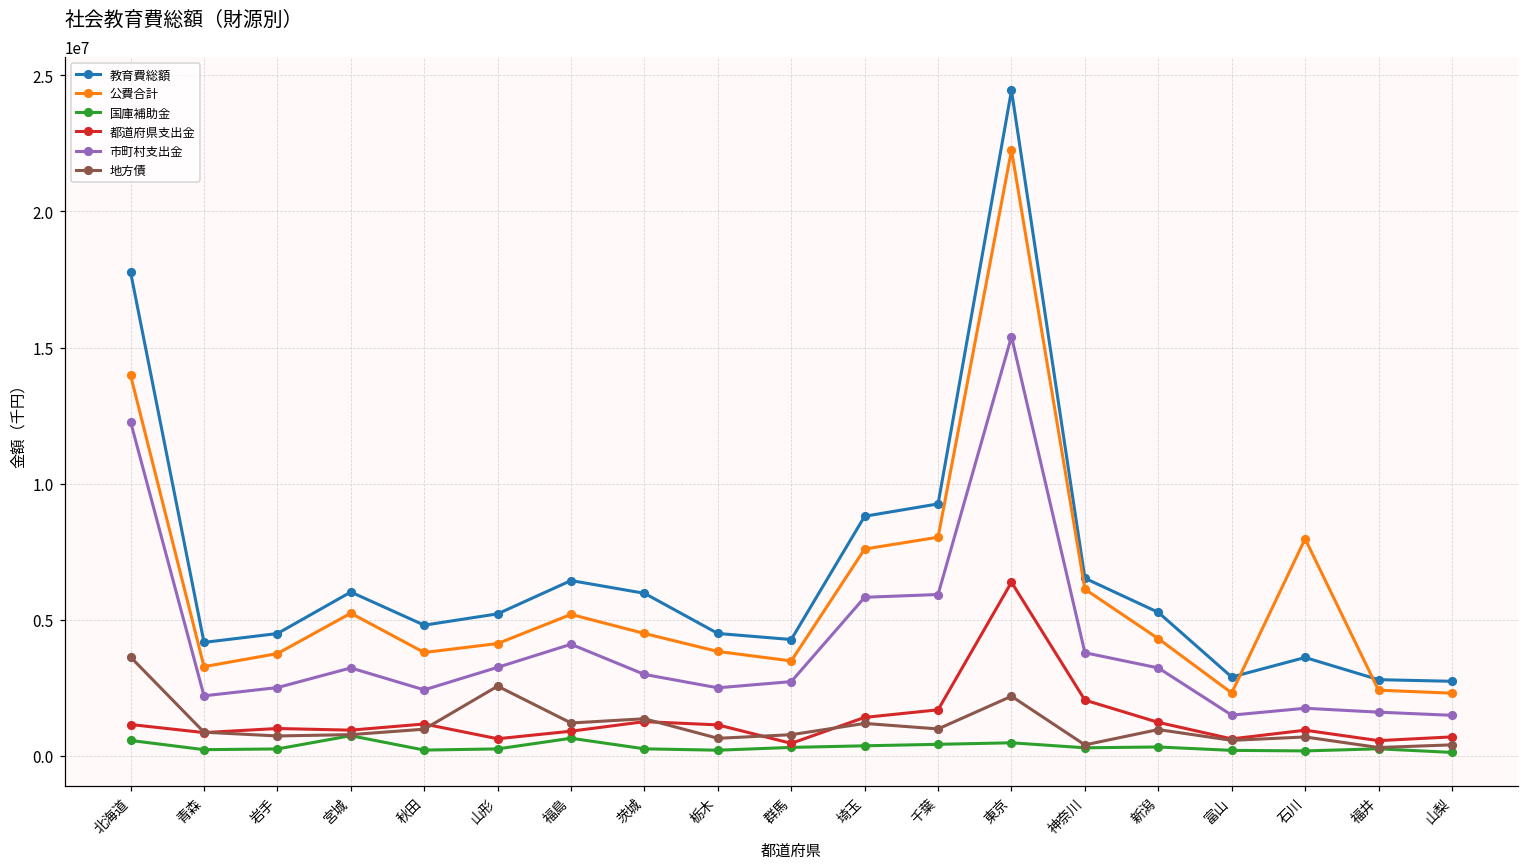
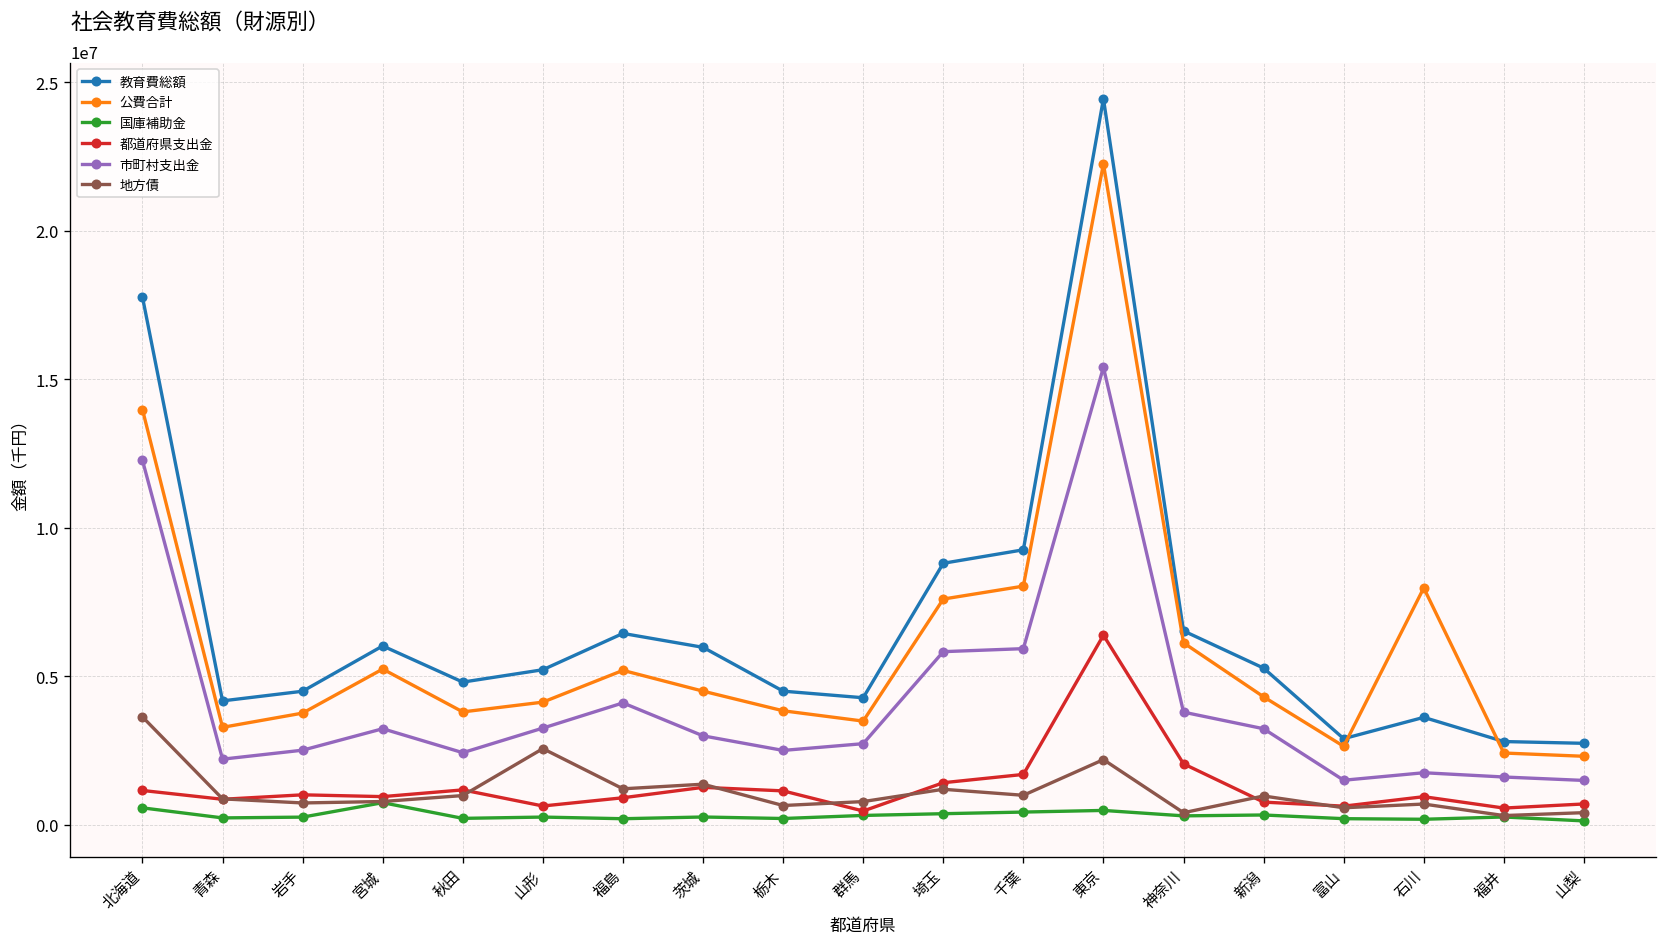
  {
    "教育費総額": {
      "北海道": 17800000,
      "青森": 4200000,
      "岩手": 4500000,
      "宮城": 6000000,
      "秋田": 4800000,
      "山形": 5200000,
      "福島": 6400000,
      "茨城": 6000000,
      "栃木": 4500000,
      "群馬": 4300000,
      "埼玉": 8800000,
      "千葉": 9300000,
      "東京": 24400000,
      "神奈川": 6500000,
      "新潟": 5300000,
      "富山": 2900000,
      "石川": 3600000,
      "福井": 2800000,
      "山梨": 2700000
    },
    "公費合計": {
      "北海道": 14000000,
      "青森": 3300000,
      "岩手": 3800000,
      "宮城": 5200000,
      "秋田": 3800000,
      "山形": 4100000,
      "福島": 5200000,
      "茨城": 4500000,
      "栃木": 3800000,
      "群馬": 3500000,
      "埼玉": 7600000,
      "千葉": 8000000,
      "東京": 22300000,
      "神奈川": 6100000,
      "新潟": 4300000,
-     "富山": 2300000,
+     "富山": 2600000,
      "石川": 8000000,
      "福井": 2400000,
      "山梨": 2300000
    },
    "国庫補助金": {
      "北海道": 600000,
      "青森": 200000,
      "岩手": 200000,
      "秋田": 200000,
      "山形": 300000,
-     "福島": 600000,
+     "福島": 200000,
      "茨城": 300000,
      "栃木": 200000,
      "群馬": 300000,
      "埼玉": 400000,
      "千葉": 400000,
      "東京": 500000,
      "神奈川": 300000,
      "新潟": 300000,
      "富山": 200000,
      "石川": 200000,
      "山梨": 100000
    },
    "都道府県支出金": {
      "北海道": 1100000,
      "岩手": 1000000,
      "宮城": 900000,
      "秋田": 1200000,
      "山形": 600000,
      "福島": 900000,
      "茨城": 1300000,
      "栃木": 1100000,
      "群馬": 500000,
      "埼玉": 1400000,
      "千葉": 1700000,
      "東京": 6400000,
      "神奈川": 2000000,
-     "新潟": 1200000,
+     "新潟": 800000,
      "石川": 900000,
      "福井": 600000,
      "山梨": 700000
    },
    "市町村支出金": {
      "北海道": 12300000,
      "青森": 2200000,
      "岩手": 2500000,
      "宮城": 3200000,
      "秋田": 2400000,
      "山形": 3200000,
      "福島": 4100000,
      "茨城": 3000000,
      "栃木": 2500000,
      "群馬": 2700000,
      "埼玉": 5800000,
      "千葉": 5900000,
      "東京": 15400000,
      "神奈川": 3800000,
      "新潟": 3200000,
      "富山": 1500000,
      "石川": 1700000,
      "福井": 1600000,
      "山梨": 1500000
    },
    "地方債": {
      "北海道": 3600000,
      "岩手": 700000,
      "秋田": 1000000,
      "山形": 2600000,
      "福島": 1200000,
      "茨城": 1400000,
      "栃木": 600000,
      "群馬": 800000,
      "埼玉": 1200000,
      "千葉": 1000000,
      "東京": 2200000,
      "神奈川": 400000,
      "新潟": 1000000,
      "石川": 700000,
      "山梨": 400000
    }
  }
